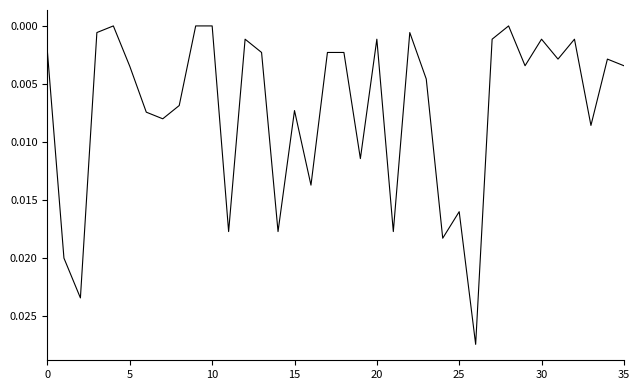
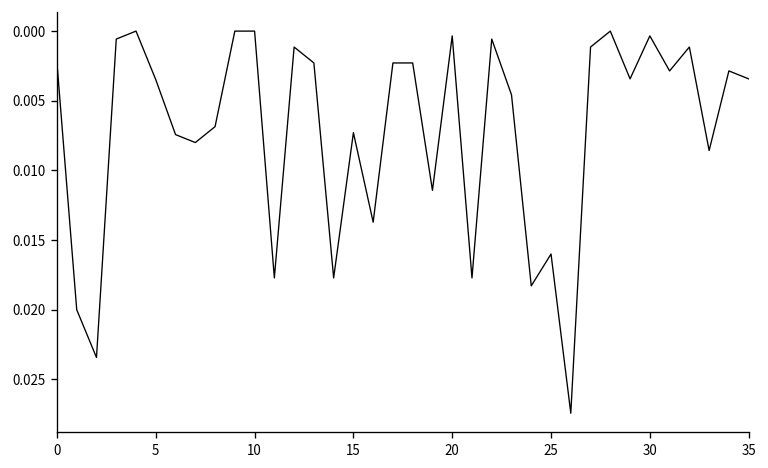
  {
    "0": 0.0023,
    "5": 0.0035,
    "10": 0.0000,
    "15": 0.0073,
-   "20": 0.0011,
+   "20": 0.0003,
    "25": 0.0160,
-   "30": 0.0011,
+   "30": 0.0003,
    "35": 0.0034
  }
